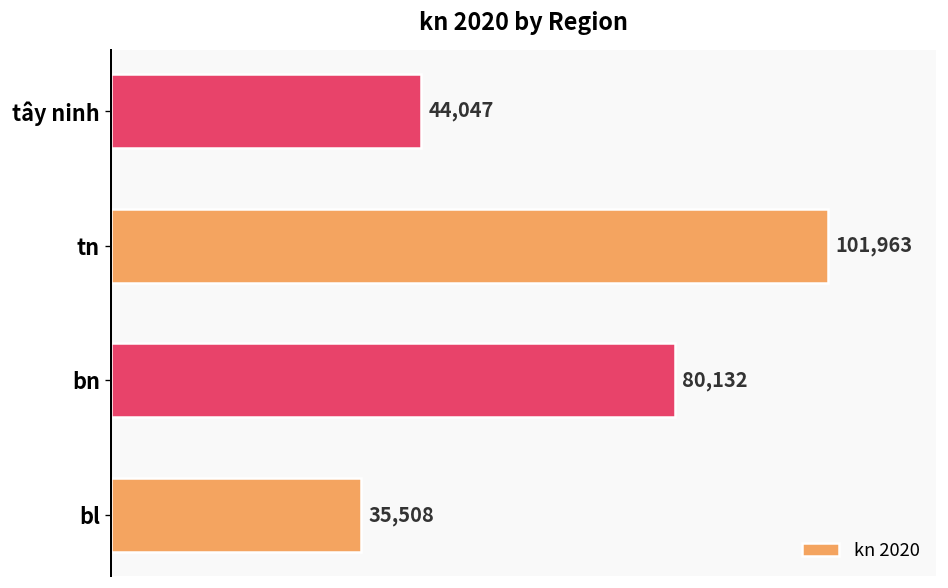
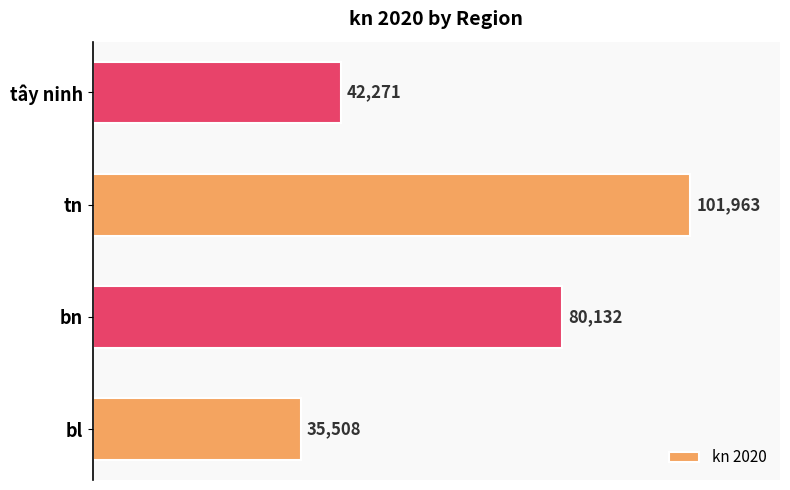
  {
-   "tây ninh": "44,047",
+   "tây ninh": "42,271",
    "tn": "101,963",
    "bn": "80,132",
    "bl": "35,508"
  }
